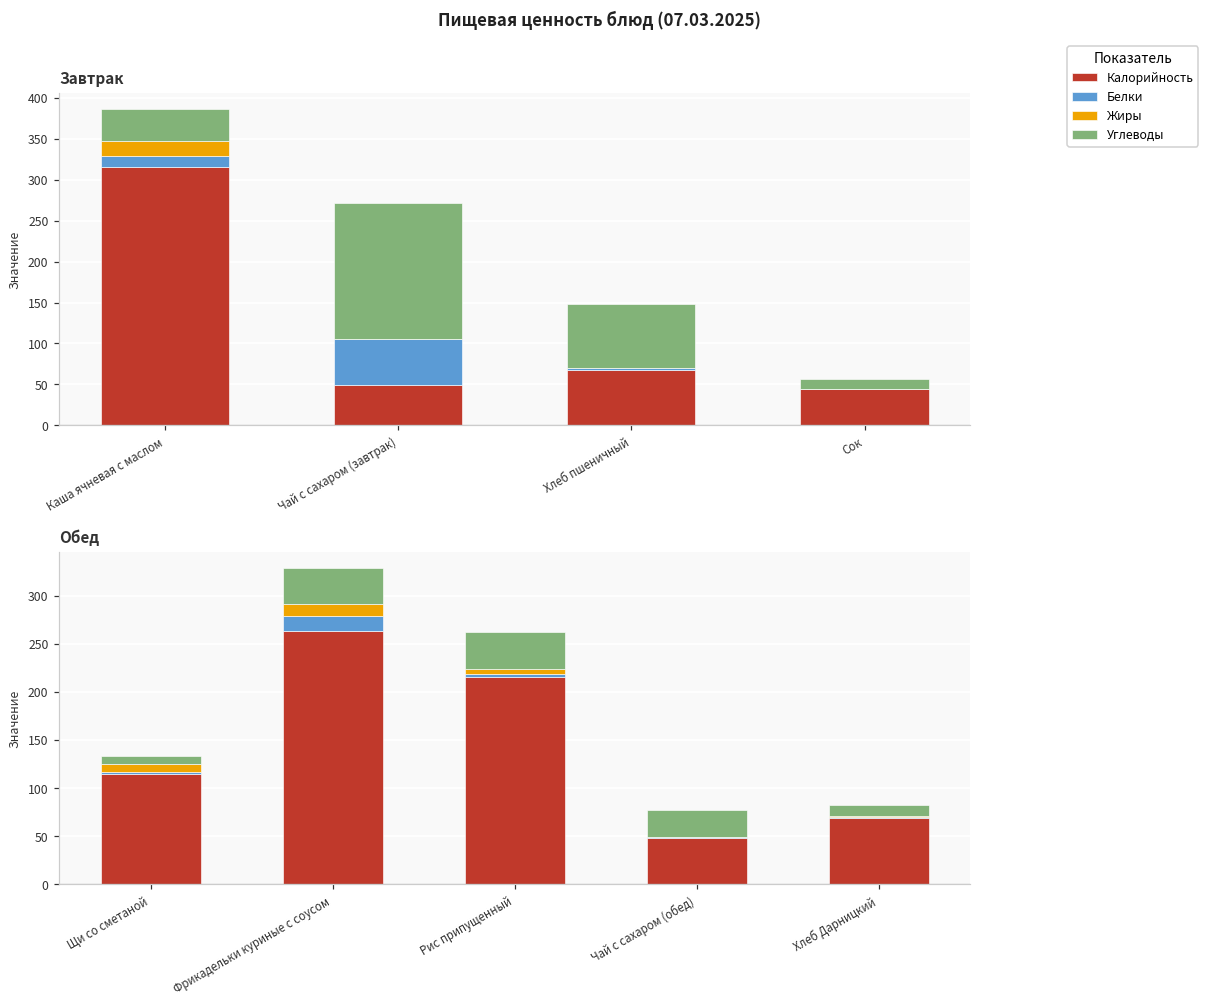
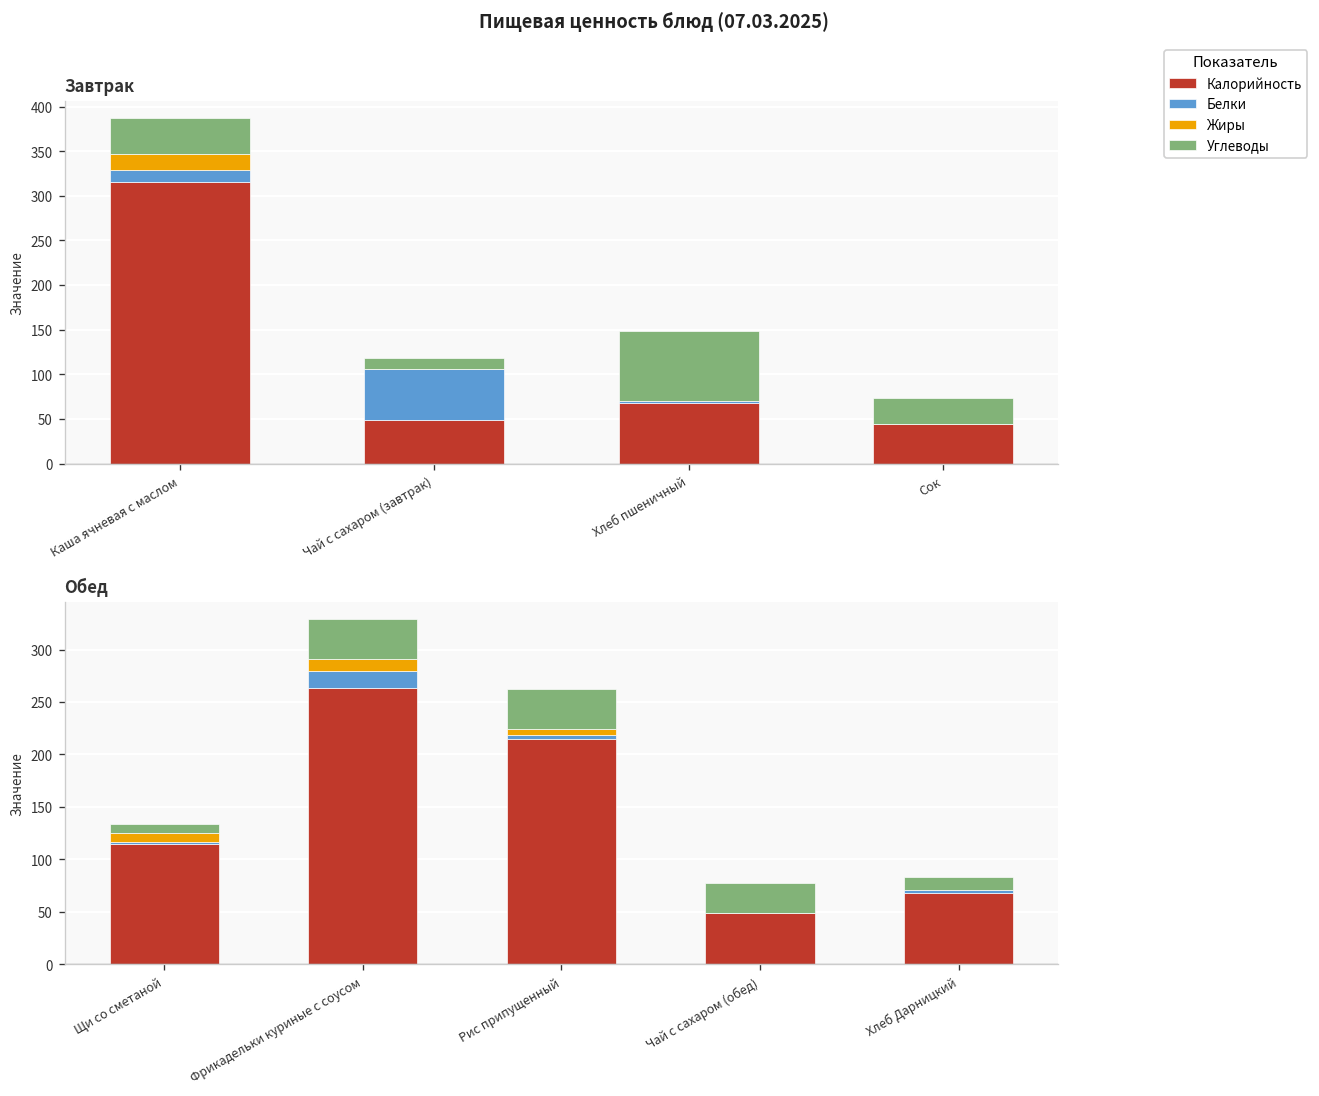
  {
    "Завтрак": {
      "Белки": {
        "Каша ячневая с маслом": 10,
        "Чай с сахаром (завтрак)": 60,
        "Сок": 0
      },
      "Жиры": {
        "Каша ячневая с маслом": 20,
        "Чай с сахаром (завтрак)": 0,
        "Сок": 0
      },
      "Углеводы": {
        "Каша ячневая с маслом": 40,
-       "Чай с сахаром (завтрак)": 170,
+       "Чай с сахаром (завтрак)": 10,
        "Хлеб пшеничный": 80,
-       "Сок": 10
+       "Сок": 30
      }
    }
  }
